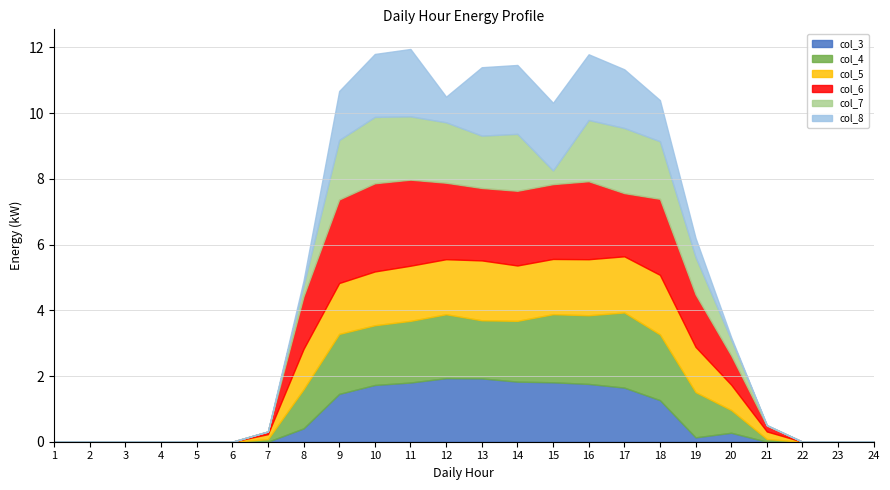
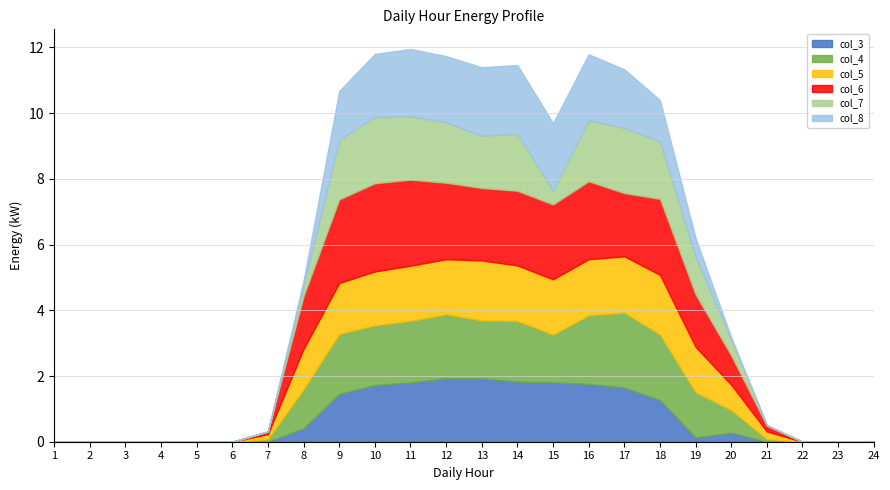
  {
    "col_3": {
      "8": 0.4,
      "9": 1.5,
      "10": 1.7,
      "11": 1.8,
      "12": 1.9,
      "13": 1.9,
      "14": 1.8,
      "15": 1.8,
      "16": 1.8,
      "17": 1.6,
      "18": 1.3,
      "19": 0.1,
      "20": 0.3,
      "21": 0.0
    },
    "col_4": {
      "8": 1.2,
      "9": 1.8,
      "10": 1.8,
      "11": 1.9,
      "12": 1.9,
      "13": 1.8,
      "14": 1.8,
-     "15": 2.1,
+     "15": 1.5,
      "16": 2.1,
      "17": 2.3,
      "18": 2.0,
      "19": 1.4,
      "20": 0.7,
      "21": 0.1
    },
    "col_5": {
      "7": 0.2,
      "8": 1.2,
      "9": 1.5,
      "10": 1.6,
      "11": 1.7,
      "12": 1.7,
      "13": 1.8,
      "14": 1.7,
      "15": 1.7,
      "16": 1.7,
      "17": 1.7,
      "18": 1.8,
      "19": 1.4,
      "20": 0.8,
      "21": 0.2
    },
    "col_6": {
      "8": 1.6,
      "9": 2.5,
      "10": 2.7,
      "11": 2.6,
      "12": 2.3,
      "13": 2.2,
      "14": 2.3,
      "15": 2.3,
      "16": 2.4,
      "17": 1.9,
      "18": 2.3,
      "19": 1.6,
      "20": 0.9
    },
    "col_7": {
      "8": 0.3,
      "9": 1.8,
      "10": 2.0,
      "11": 1.9,
      "12": 1.8,
      "13": 1.6,
      "14": 1.7,
      "15": 0.4,
      "16": 1.9,
      "17": 2.0,
      "18": 1.8,
      "19": 1.1
    },
    "col_8": {
      "8": 0.1,
      "9": 1.5,
      "10": 1.9,
      "11": 2.1,
-     "12": 0.8,
+     "12": 2.0,
      "13": 2.1,
      "14": 2.1,
      "15": 2.1,
      "16": 2.0,
      "17": 1.8,
      "18": 1.3,
      "19": 0.6
    }
  }
